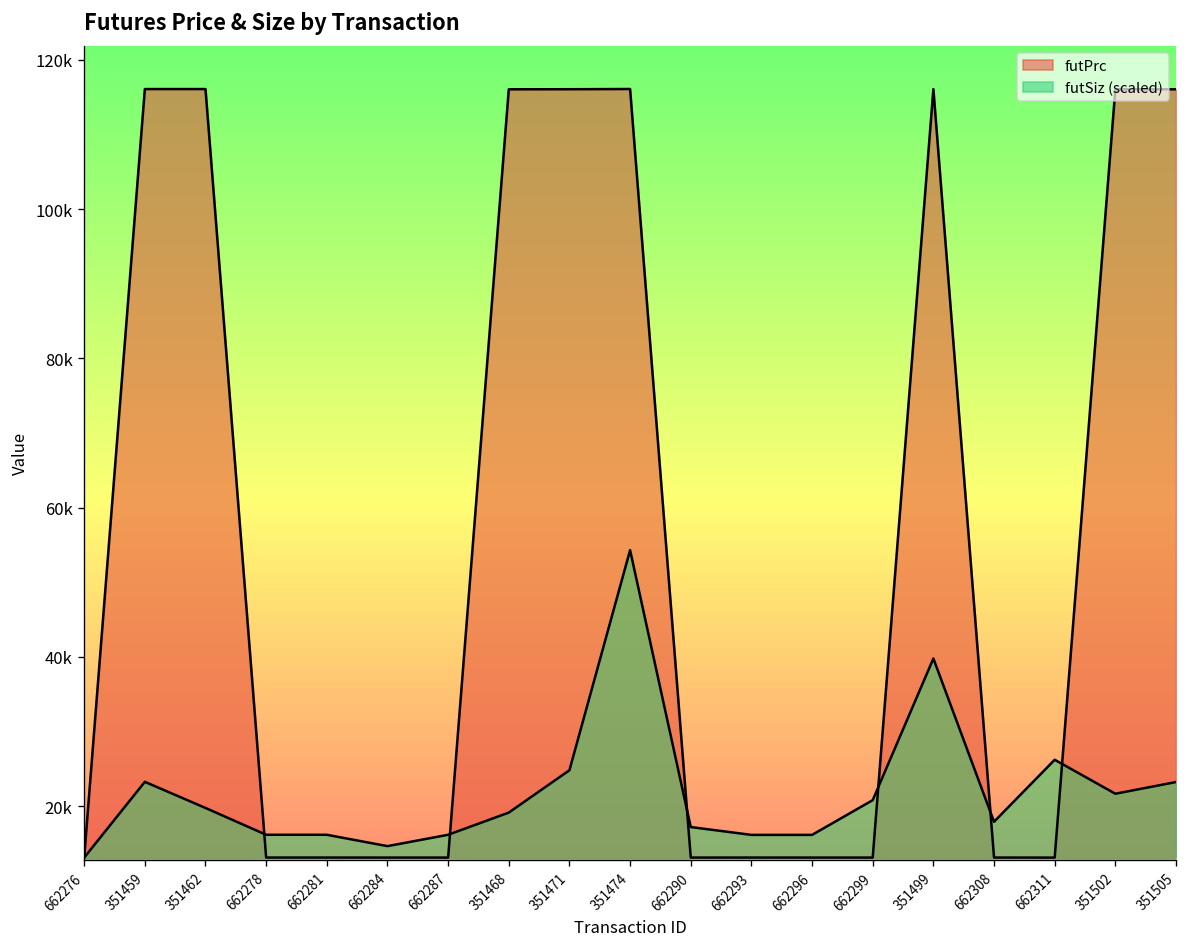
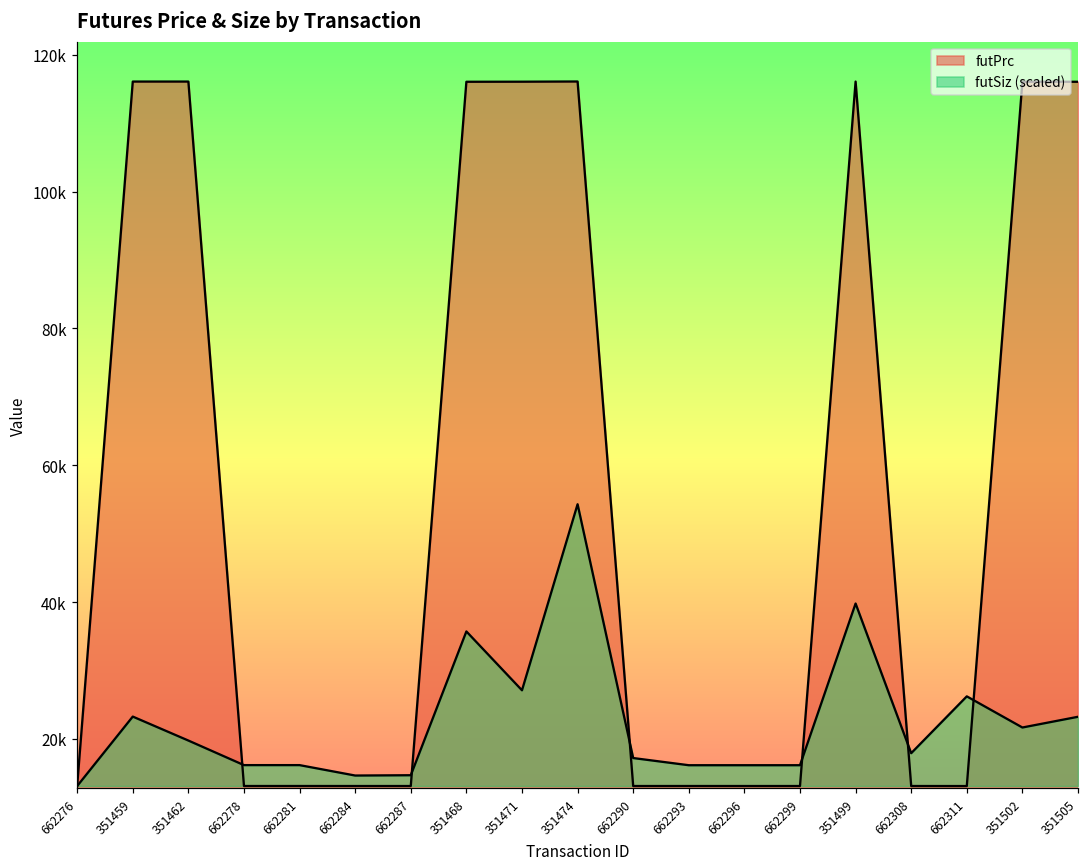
  {
    "futPrc": {
      "351459": 116000,
      "351462": 116000,
      "662278": 13000,
      "662281": 13000,
      "662284": 13000,
      "662287": 13000,
      "351468": 116000,
      "351471": 116000,
      "351474": 116000,
      "662290": 13000,
      "662293": 13000,
      "662296": 13000,
      "662299": 13000,
      "351499": 116000,
      "662308": 13000,
      "662311": 13000,
      "351505": 116000
    },
    "futSiz (scaled)": {
      "351459": 23000,
      "351462": 20000,
      "662278": 16000,
      "662281": 16000,
      "662284": 15000,
-     "662287": 16000,
-     "351468": 19000,
-     "351471": 25000,
+     "662287": 15000,
+     "351468": 36000,
+     "351471": 27000,
      "351474": 54000,
      "662290": 17000,
      "662293": 16000,
      "662296": 16000,
-     "662299": 21000,
+     "662299": 16000,
      "351499": 40000,
      "662308": 18000,
      "662311": 26000,
      "351502": 22000,
      "351505": 23000
    }
  }
